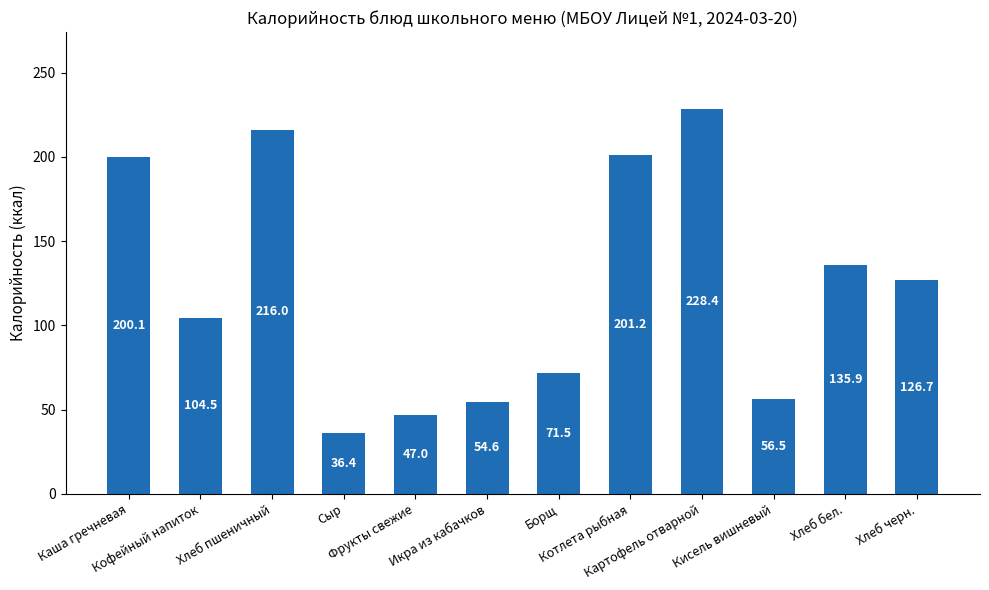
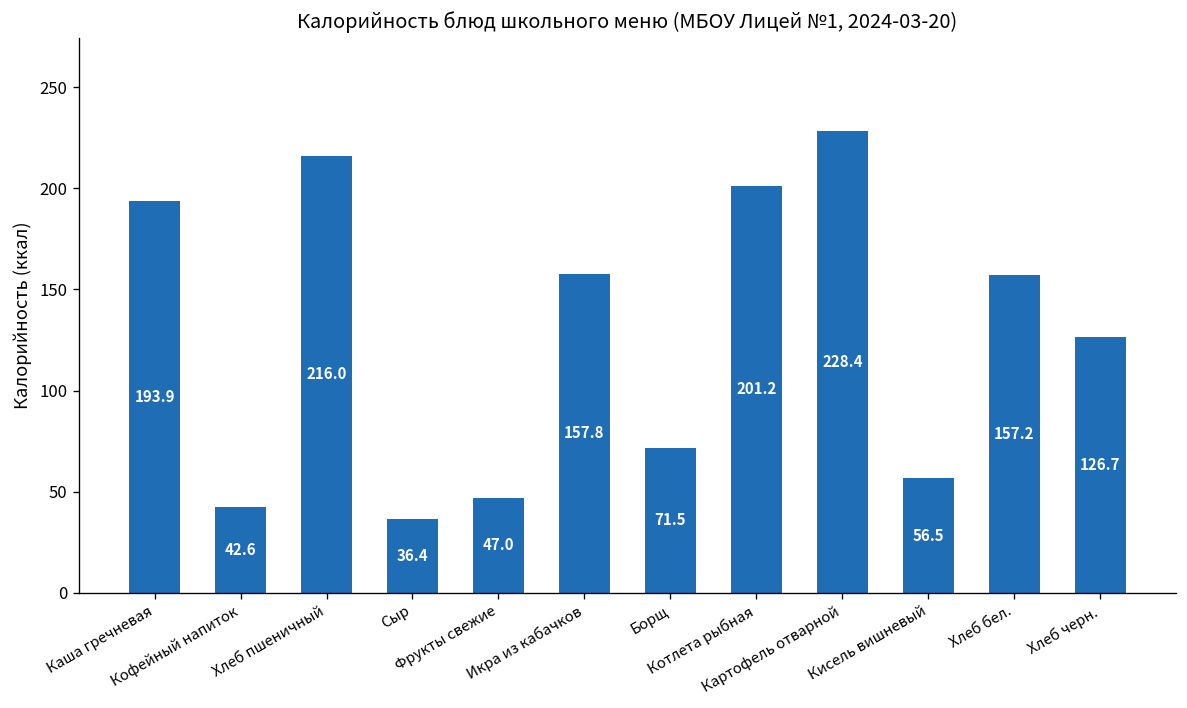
  {
-   "Каша гречневая": 200.1,
-   "Кофейный напиток": 104.5,
+   "Каша гречневая": 193.9,
+   "Кофейный напиток": 42.6,
    "Хлеб пшеничный": 216.0,
    "Сыр": 36.4,
    "Фрукты свежие": 47.0,
-   "Икра из кабачков": 54.6,
+   "Икра из кабачков": 157.8,
    "Борщ": 71.5,
    "Котлета рыбная": 201.2,
    "Картофель отварной": 228.4,
    "Кисель вишневый": 56.5,
-   "Хлеб бел.": 135.9,
+   "Хлеб бел.": 157.2,
    "Хлеб черн.": 126.7
  }
